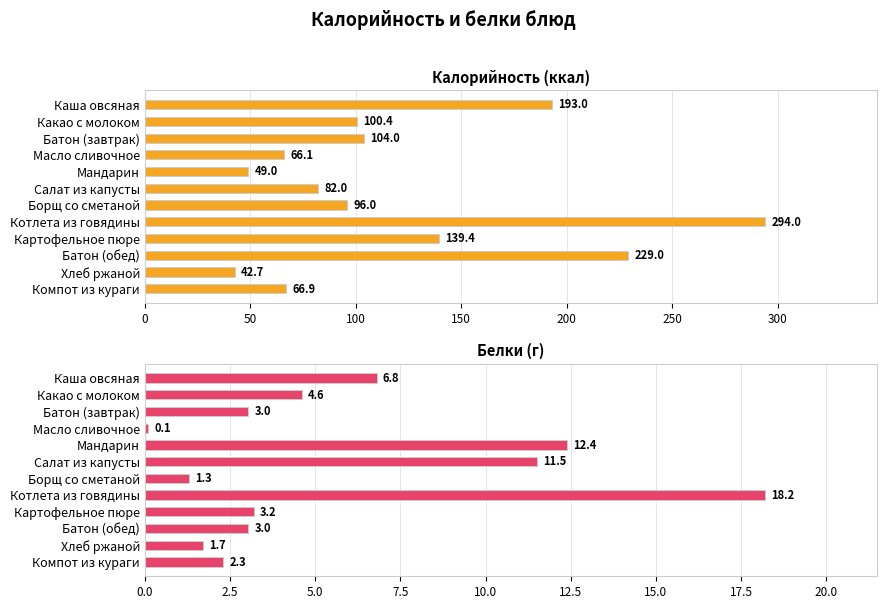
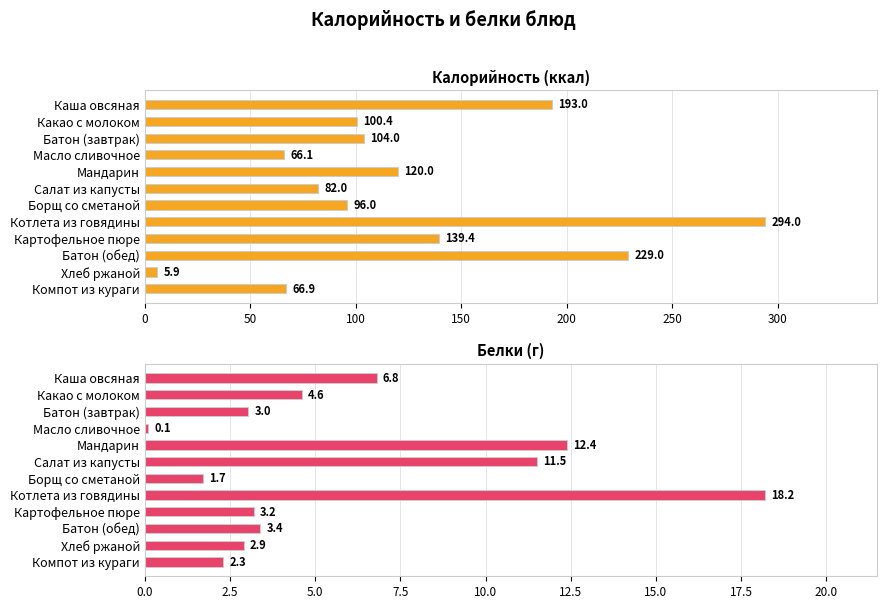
  {
    "Калорийность (ккал)": {
      "Каша овсяная": 193.0,
      "Какао с молоком": 100.4,
      "Батон (завтрак)": 104.0,
      "Масло сливочное": 66.1,
-     "Мандарин": 49.0,
+     "Мандарин": 120.0,
      "Салат из капусты": 82.0,
      "Борщ со сметаной": 96.0,
      "Котлета из говядины": 294.0,
      "Картофельное пюре": 139.4,
      "Батон (обед)": 229.0,
-     "Хлеб ржаной": 42.7,
+     "Хлеб ржаной": 5.9,
      "Компот из кураги": 66.9
    },
    "Белки (г)": {
      "Каша овсяная": 6.8,
      "Какао с молоком": 4.6,
      "Батон (завтрак)": 3.0,
      "Масло сливочное": 0.1,
      "Мандарин": 12.4,
      "Салат из капусты": 11.5,
-     "Борщ со сметаной": 1.3,
+     "Борщ со сметаной": 1.7,
      "Котлета из говядины": 18.2,
      "Картофельное пюре": 3.2,
-     "Батон (обед)": 3.0,
-     "Хлеб ржаной": 1.7,
+     "Батон (обед)": 3.4,
+     "Хлеб ржаной": 2.9,
      "Компот из кураги": 2.3
    }
  }
